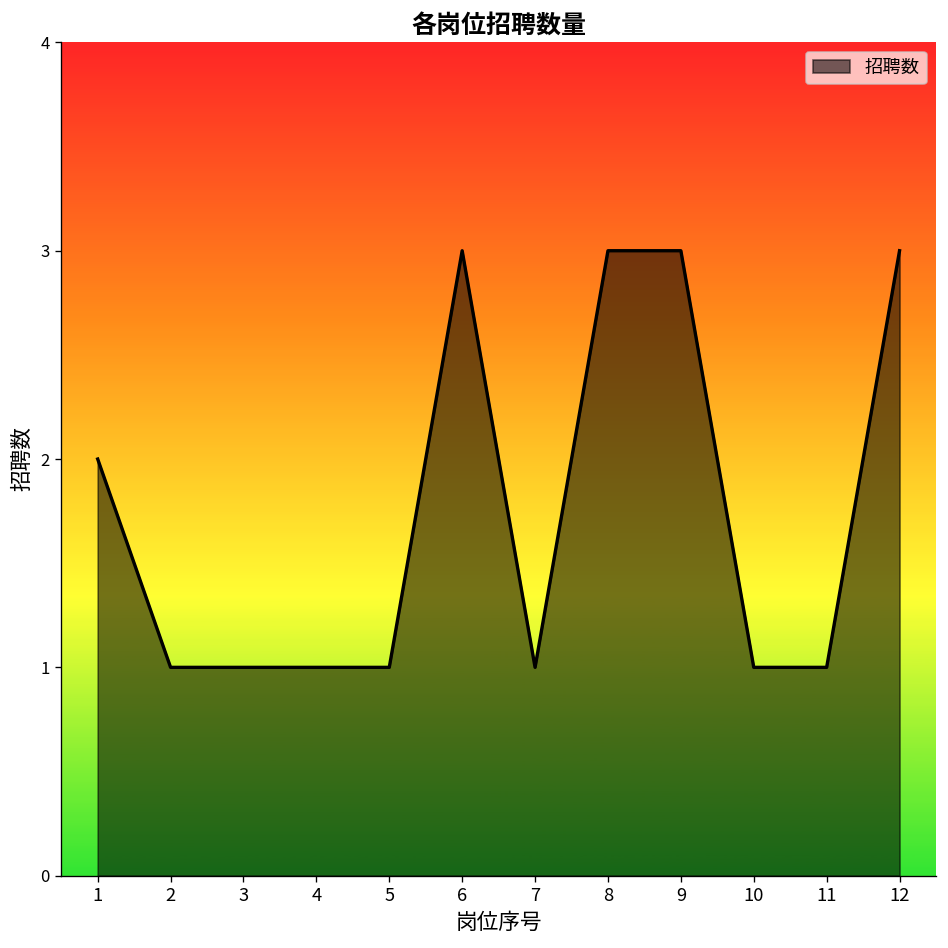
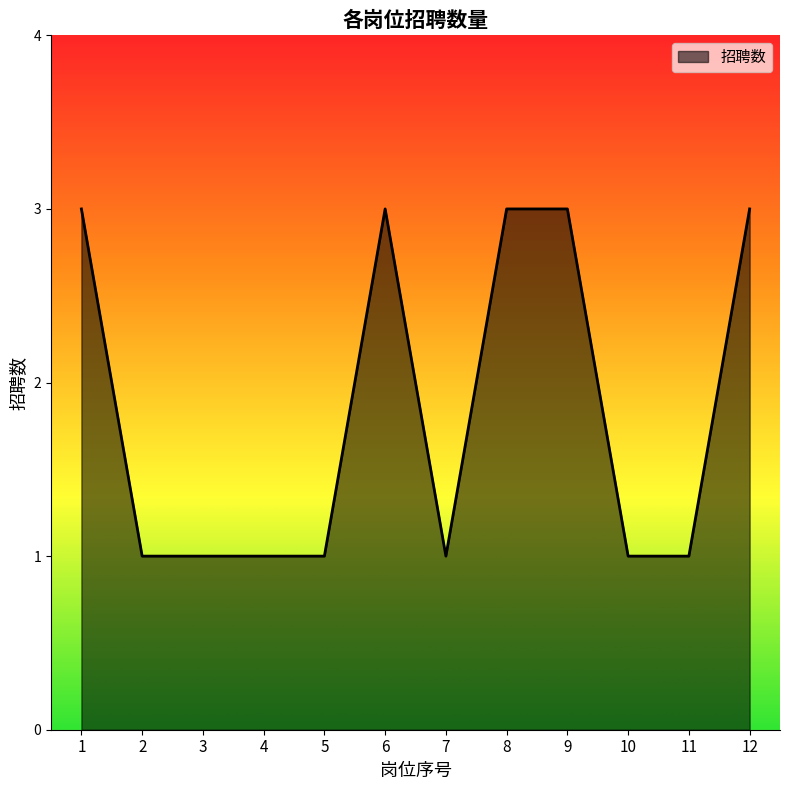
  {
-   "1": 2,
+   "1": 3,
    "2": 1,
    "3": 1,
    "4": 1,
    "5": 1,
    "6": 3,
    "7": 1,
    "8": 3,
    "9": 3,
    "10": 1,
    "11": 1,
    "12": 3
  }
